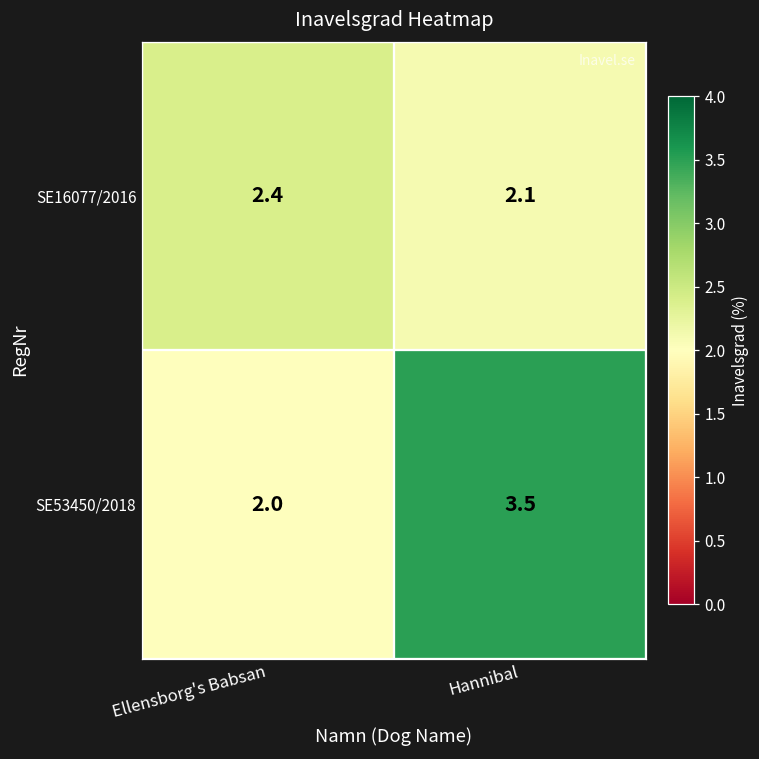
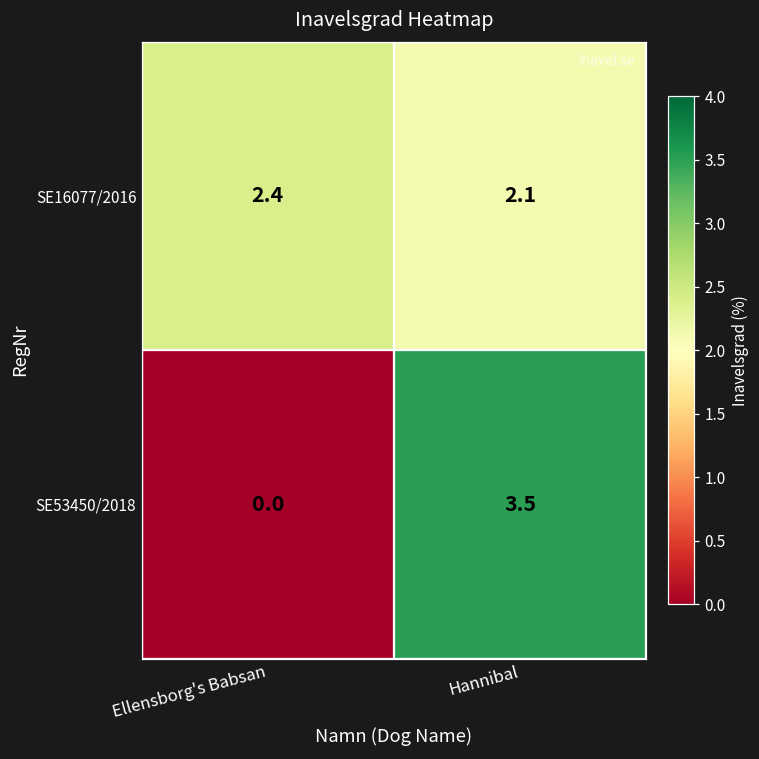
  {
    "SE16077/2016": {
      "Ellensborg's Babsan": 2.4
    },
    "SE53450/2018": {
-     "Ellensborg's Babsan": 2.0,
+     "Ellensborg's Babsan": 0.0,
      "Hannibal": 3.5
    }
  }
